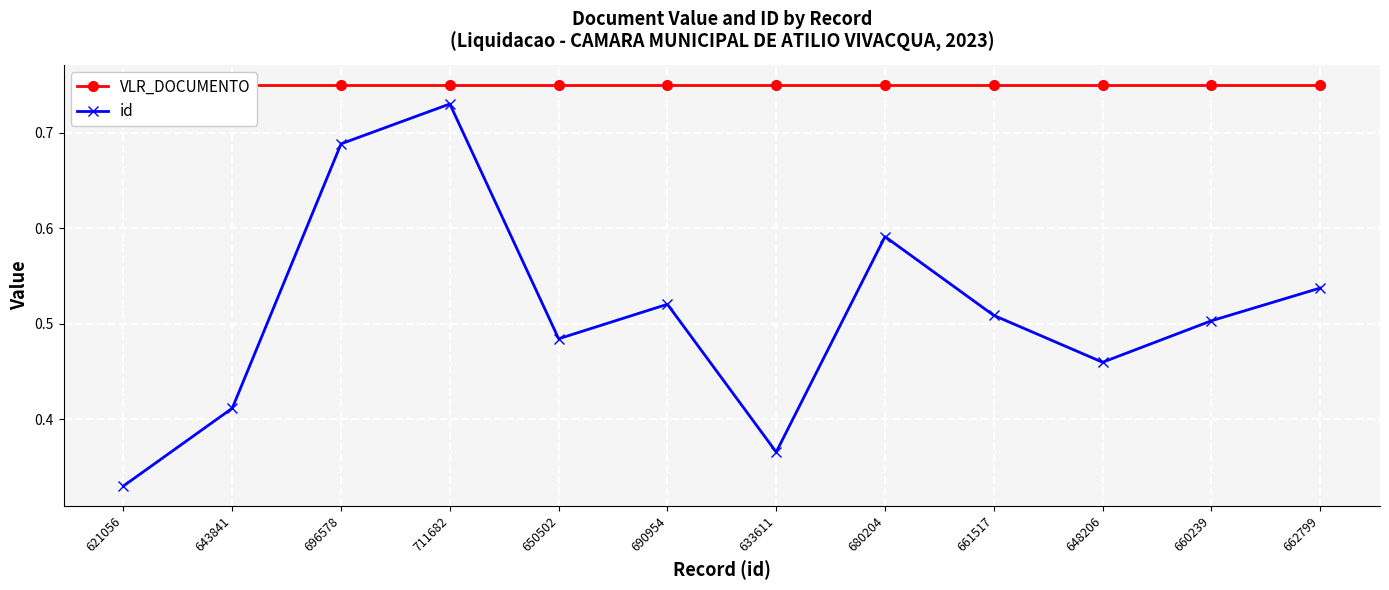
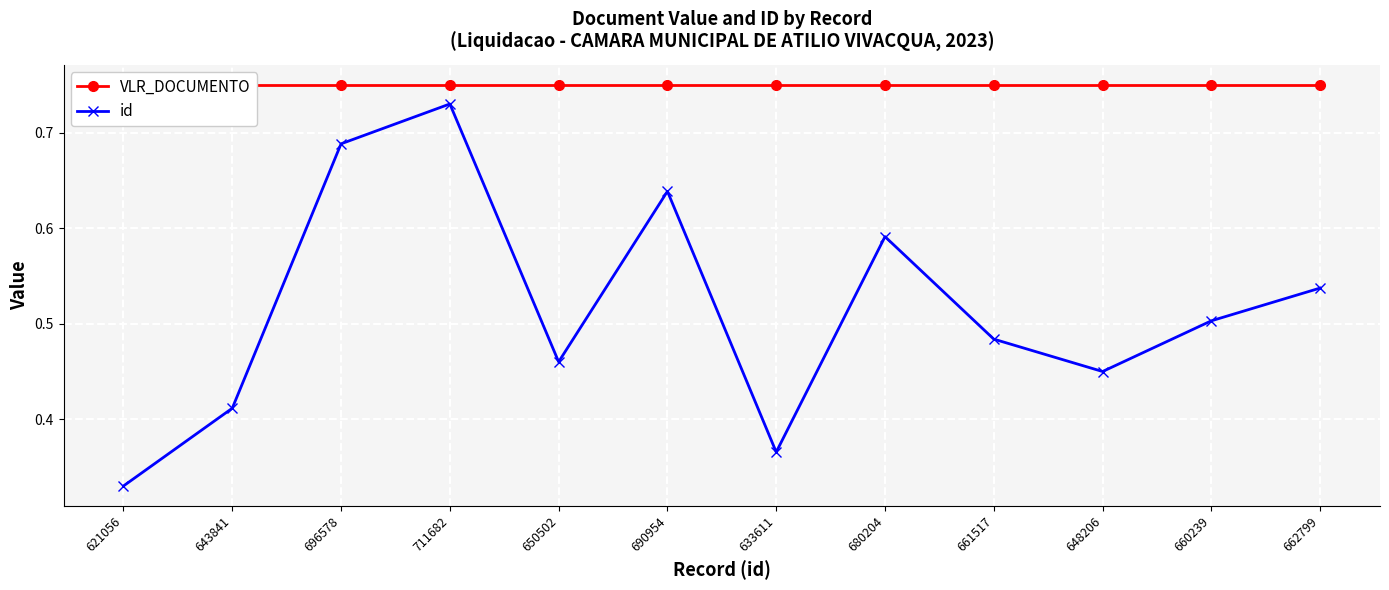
  {
    "VLR_DOCUMENTO": {
      "696578": 0.75,
      "711682": 0.75,
      "650502": 0.75,
      "690954": 0.75,
      "633611": 0.75,
      "680204": 0.75,
      "661517": 0.75,
      "648206": 0.75,
      "660239": 0.75,
      "662799": 0.75
    },
    "id": {
      "621056": 0.33,
      "643841": 0.41,
      "696578": 0.69,
      "711682": 0.73,
-     "650502": 0.48,
-     "690954": 0.52,
+     "650502": 0.46,
+     "690954": 0.64,
      "633611": 0.37,
      "680204": 0.59,
-     "661517": 0.51,
-     "648206": 0.46,
+     "661517": 0.48,
+     "648206": 0.45,
      "660239": 0.50,
      "662799": 0.54
    }
  }
